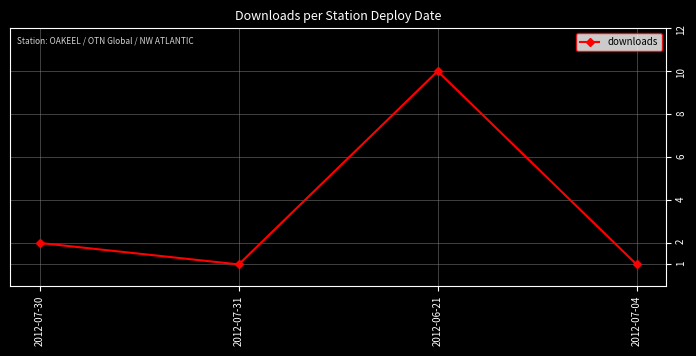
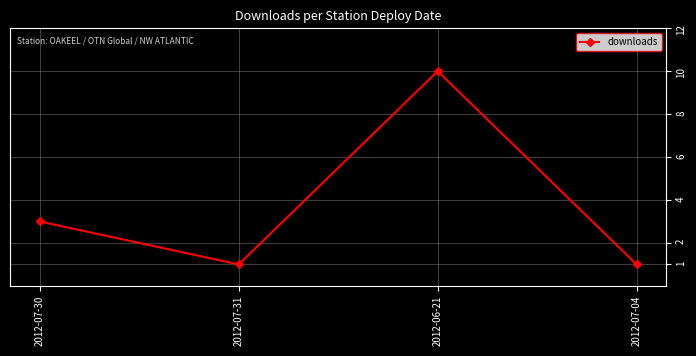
  {
-   "2012-07-30": 2,
+   "2012-07-30": 3,
    "2012-07-31": 1,
    "2012-06-21": 10,
    "2012-07-04": 1
  }
